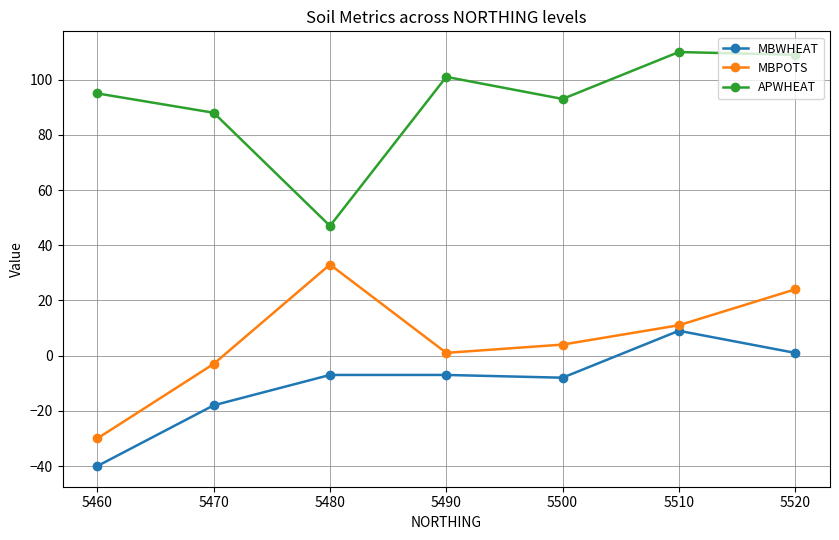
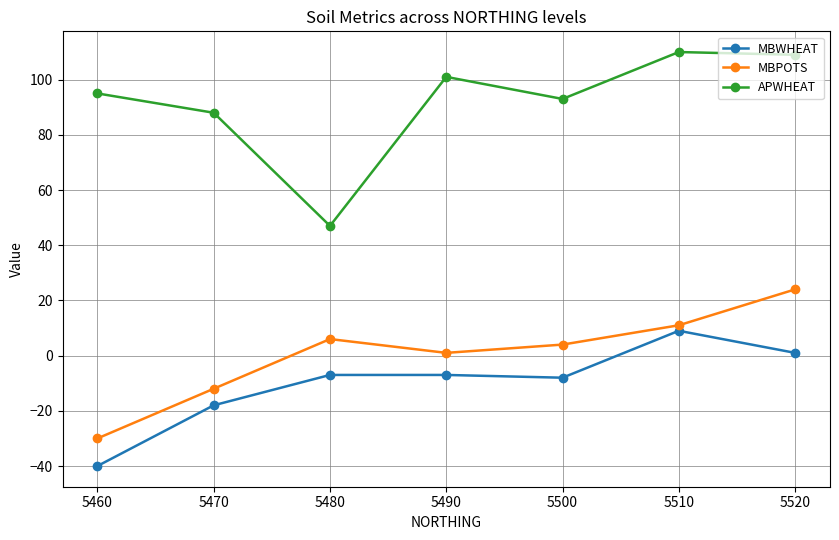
  {
    "MBWHEAT": {
      "5460": -40,
      "5470": -18,
      "5480": -7,
      "5490": -7,
      "5500": -8,
      "5510": 9,
      "5520": 1
    },
    "MBPOTS": {
      "5460": -30,
-     "5470": -3,
-     "5480": 33,
+     "5470": -12,
+     "5480": 6,
      "5490": 1,
      "5500": 4,
      "5510": 11,
      "5520": 24
    },
    "APWHEAT": {
      "5460": 95,
      "5470": 88,
      "5480": 47,
      "5490": 101,
      "5500": 93,
      "5510": 110
    }
  }
